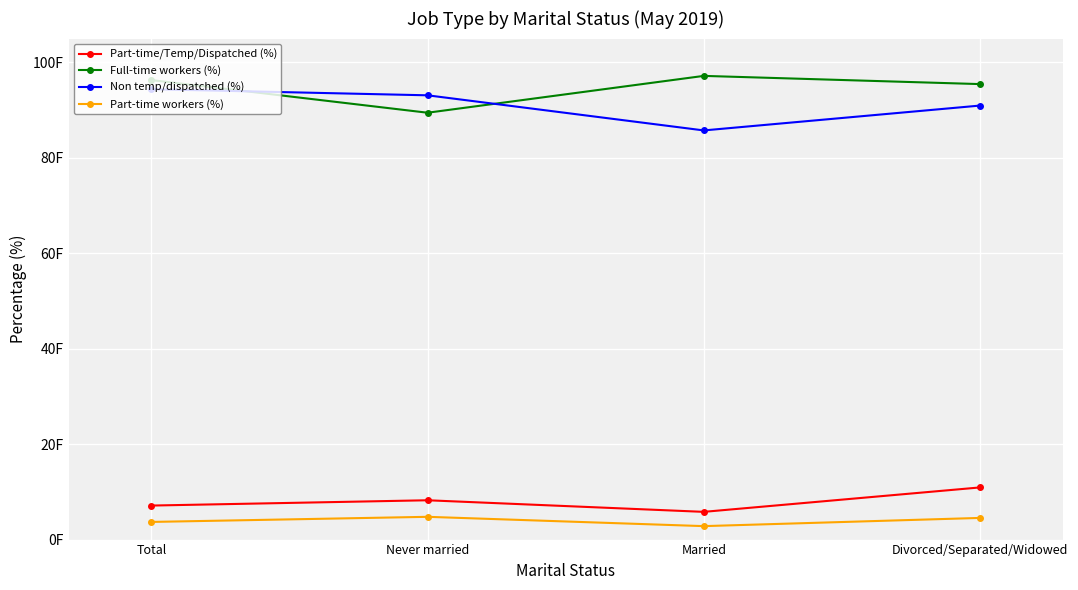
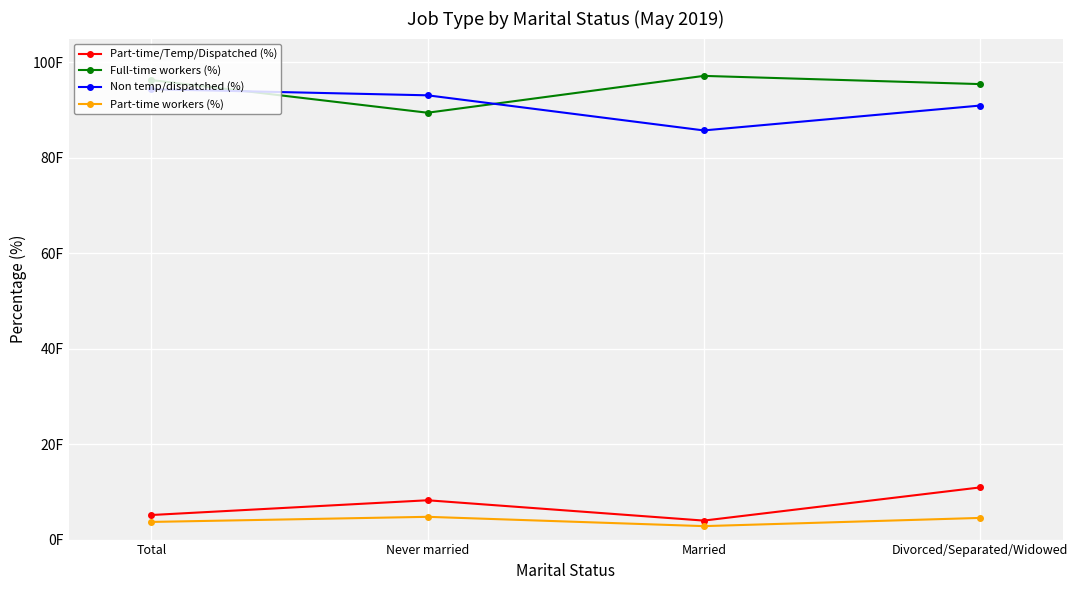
  {
    "Part-time/Temp/Dispatched (%)": {
-     "Total": "7F",
+     "Total": "5F",
      "Never married": "8F",
-     "Married": "6F",
+     "Married": "4F",
      "Divorced/Separated/Widowed": "11F"
    },
    "Full-time workers (%)": {
      "Never married": "89F",
      "Married": "97F",
      "Divorced/Separated/Widowed": "95F"
    },
    "Non temp/dispatched (%)": {
      "Never married": "93F",
      "Married": "86F",
      "Divorced/Separated/Widowed": "91F"
    },
    "Part-time workers (%)": {
      "Total": "4F",
      "Never married": "5F",
      "Married": "3F",
      "Divorced/Separated/Widowed": "5F"
    }
  }
